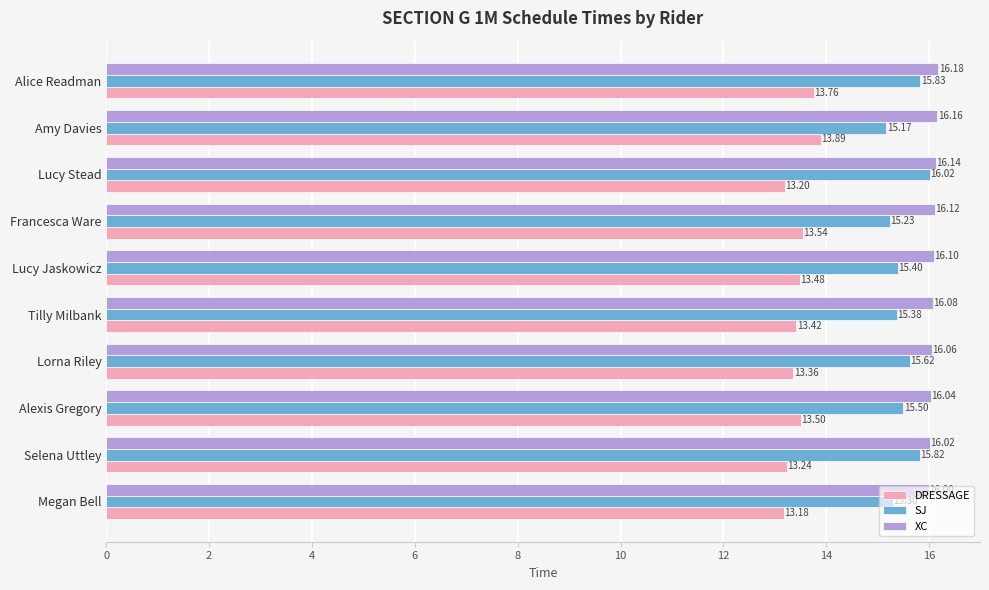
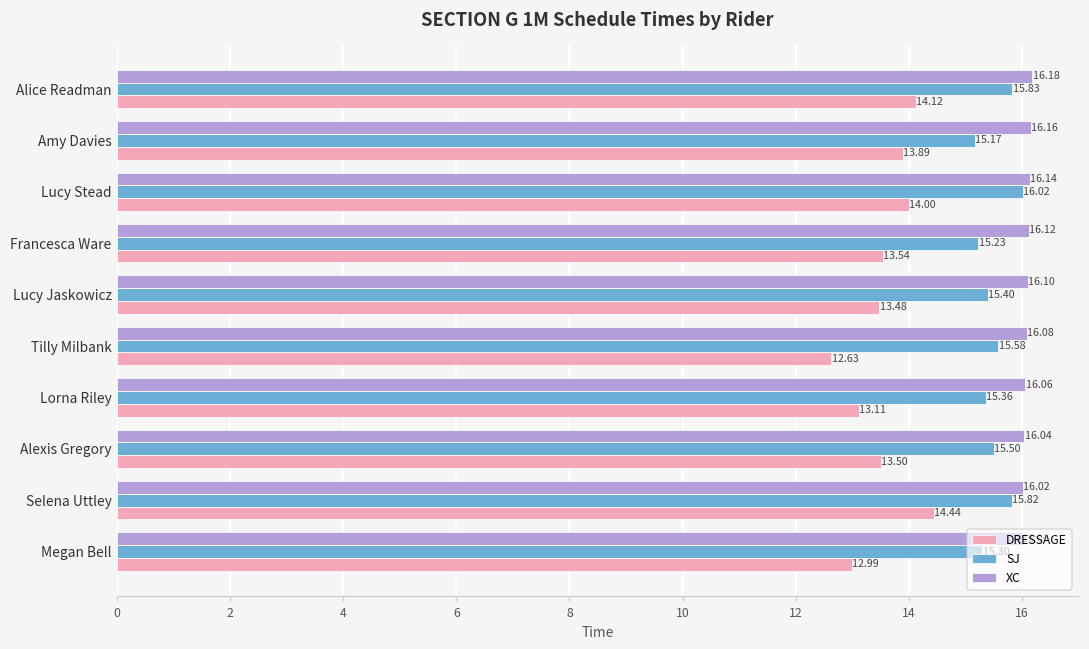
  {
    "DRESSAGE": {
-     "Alice Readman": 13.76,
+     "Alice Readman": 14.12,
      "Amy Davies": 13.89,
-     "Lucy Stead": 13.20,
+     "Lucy Stead": 14.00,
      "Francesca Ware": 13.54,
      "Lucy Jaskowicz": 13.48,
-     "Tilly Milbank": 13.42,
-     "Lorna Riley": 13.36,
+     "Tilly Milbank": 12.63,
+     "Lorna Riley": 13.11,
      "Alexis Gregory": 13.50,
-     "Selena Uttley": 13.24,
-     "Megan Bell": 13.18
+     "Selena Uttley": 14.44,
+     "Megan Bell": 12.99
    },
    "SJ": {
      "Alice Readman": 15.83,
      "Amy Davies": 15.17,
      "Lucy Stead": 16.02,
      "Francesca Ware": 15.23,
      "Lucy Jaskowicz": 15.40,
-     "Tilly Milbank": 15.38,
-     "Lorna Riley": 15.62,
+     "Tilly Milbank": 15.58,
+     "Lorna Riley": 15.36,
      "Alexis Gregory": 15.50,
      "Selena Uttley": 15.82
    },
    "XC": {
      "Alice Readman": 16.18,
      "Amy Davies": 16.16,
      "Lucy Stead": 16.14,
      "Francesca Ware": 16.12,
      "Lucy Jaskowicz": 16.10,
      "Tilly Milbank": 16.08,
      "Lorna Riley": 16.06,
      "Alexis Gregory": 16.04,
      "Selena Uttley": 16.02
    }
  }
